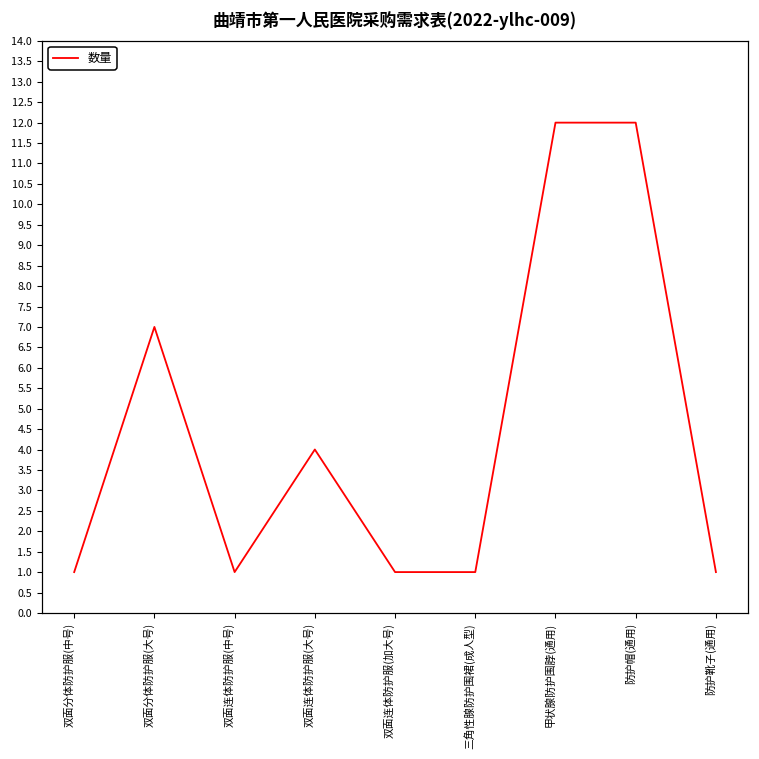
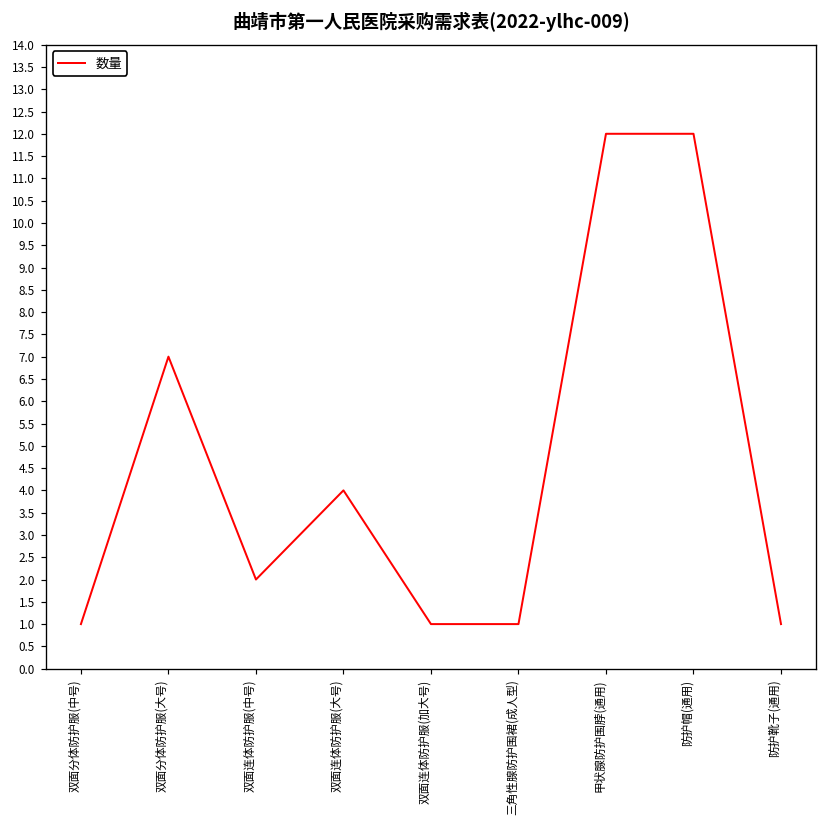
  {
    "双面分体防护服(中号)": 1,
    "双面分体防护服(大号)": 7,
-   "双面连体防护服(中号)": 1,
+   "双面连体防护服(中号)": 2,
    "双面连体防护服(大号)": 4,
    "双面连体防护服(加大号)": 1,
    "三角性腺防护围裙(成人型)": 1,
    "甲状腺防护围脖(通用)": 12,
    "防护帽(通用)": 12,
    "防护靴子(通用)": 1
  }
